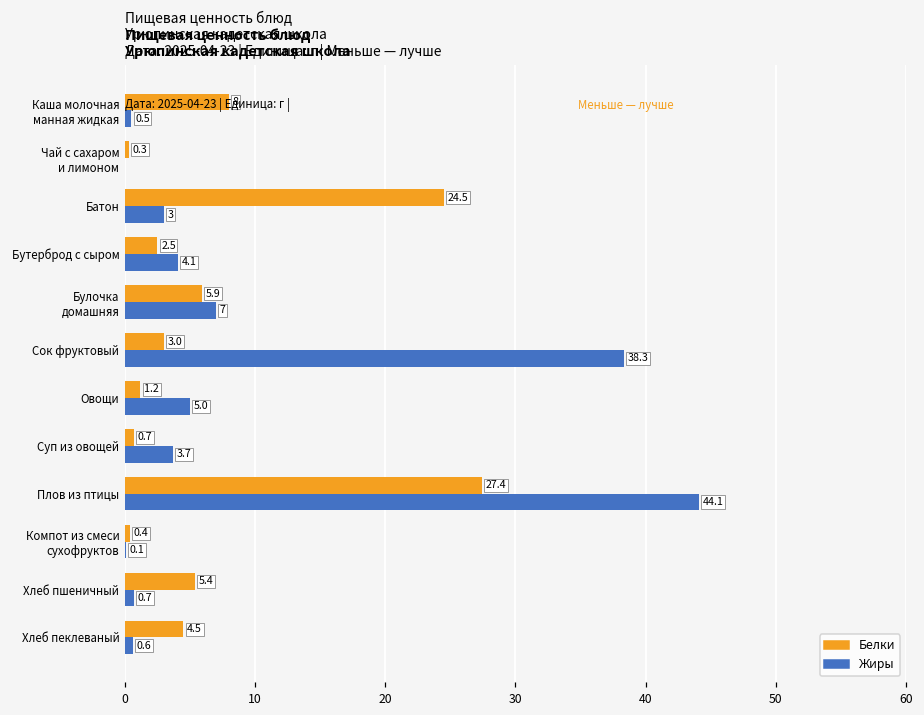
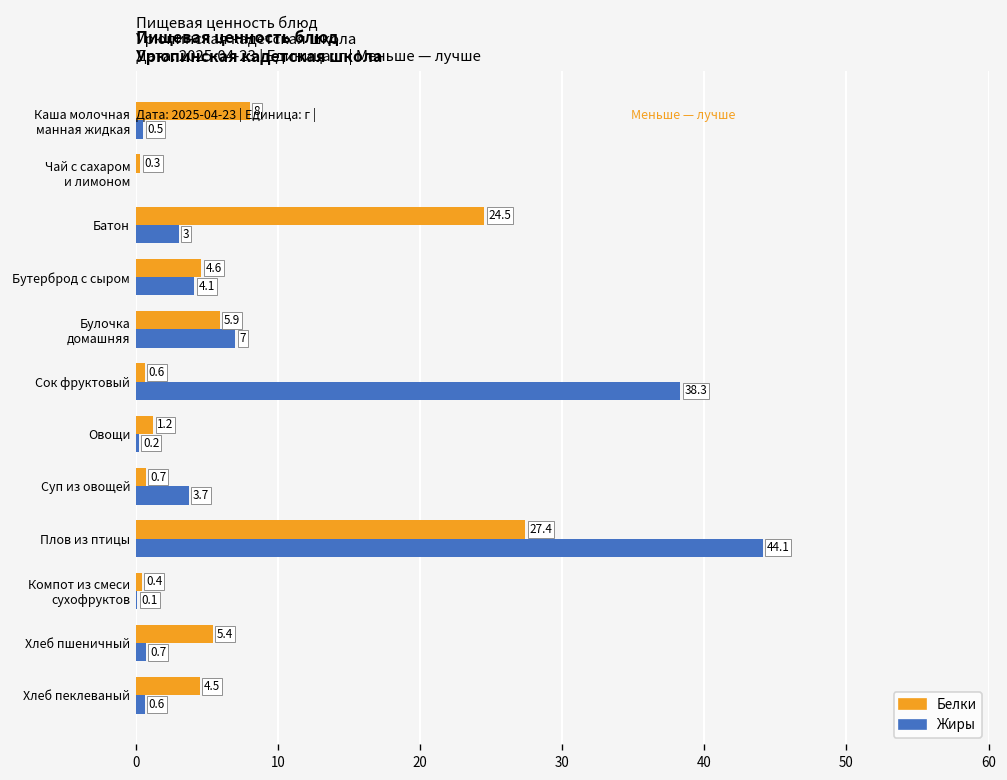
  {
    "Белки": {
-     "Бутерброд с сыром": 2.5,
-     "Сок фруктовый": 3.0
+     "Бутерброд с сыром": 4.6,
+     "Сок фруктовый": 0.6
    },
    "Жиры": {
-     "Овощи": 5.0
+     "Овощи": 0.2
    }
  }
